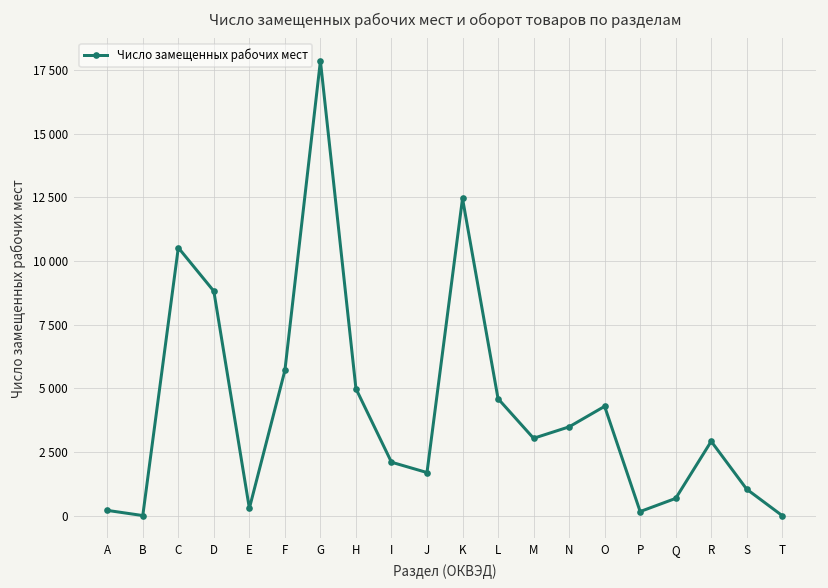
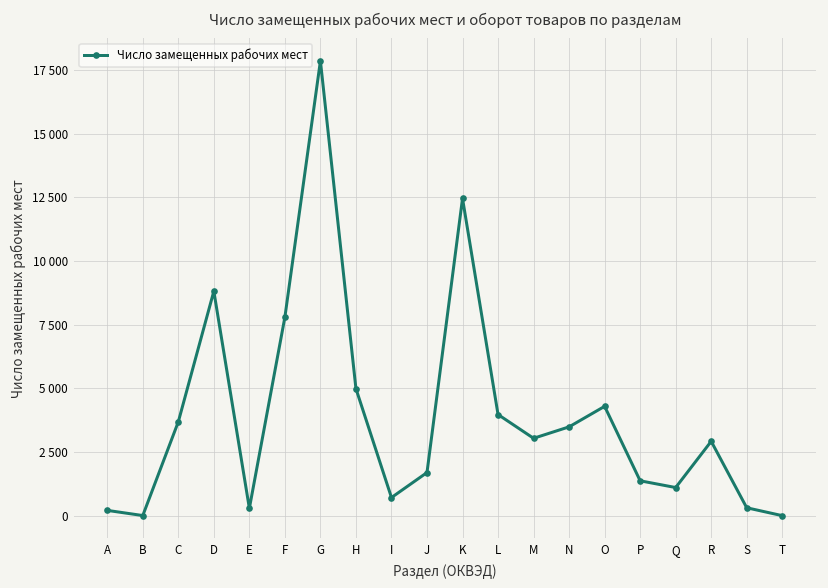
  {
    "A": 200,
    "B": 0,
-   "C": 10500,
+   "C": 3700,
    "D": 8800,
    "E": 300,
-   "F": 5700,
+   "F": 7800,
    "G": 17900,
    "H": 5000,
-   "I": 2100,
+   "I": 700,
    "J": 1700,
    "K": 12500,
-   "L": 4600,
+   "L": 4000,
    "M": 3000,
    "N": 3500,
    "O": 4300,
-   "P": 200,
-   "Q": 700,
+   "P": 1400,
+   "Q": 1100,
    "R": 2900,
-   "S": 1000,
+   "S": 300,
    "T": 0
  }
